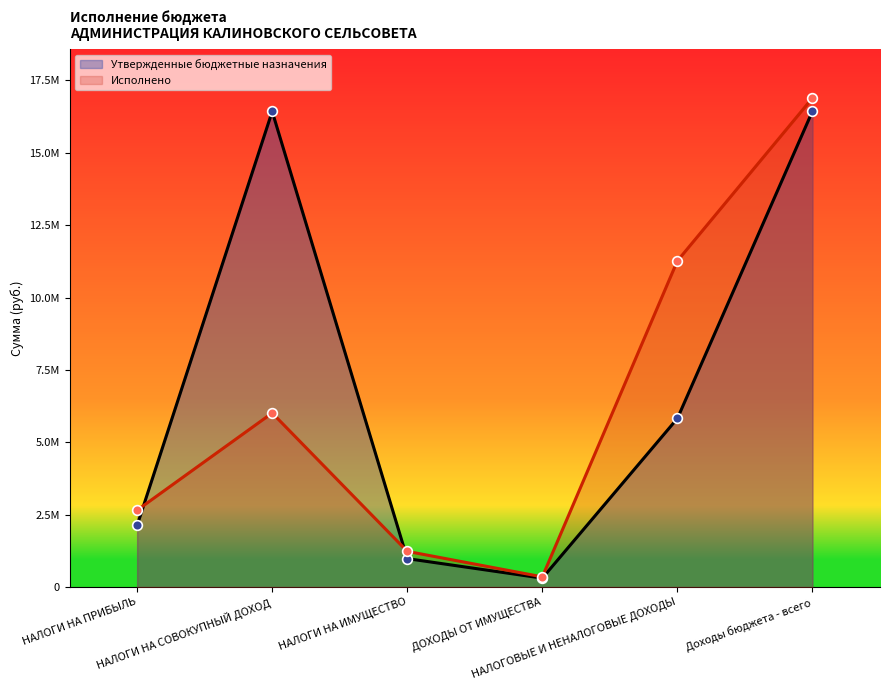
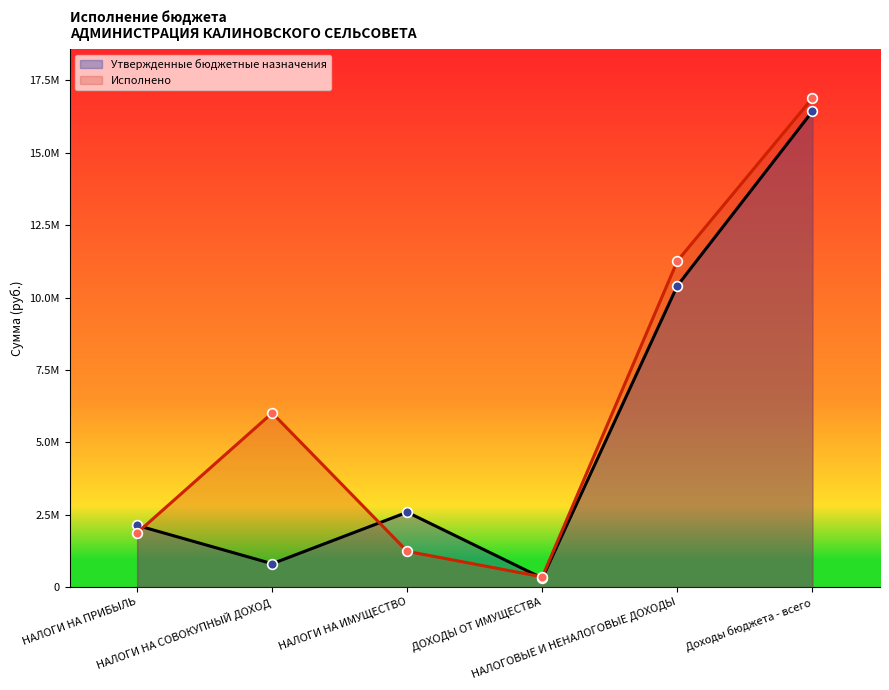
  {
    "Утвержденные бюджетные назначения": {
      "НАЛОГИ НА ПРИБЫЛЬ": 2100000,
-     "НАЛОГИ НА СОВОКУПНЫЙ ДОХОД": 16400000,
-     "НАЛОГИ НА ИМУЩЕСТВО": 1000000,
-     "НАЛОГОВЫЕ И НЕНАЛОГОВЫЕ ДОХОДЫ": 5800000,
+     "НАЛОГИ НА СОВОКУПНЫЙ ДОХОД": 800000,
+     "НАЛОГИ НА ИМУЩЕСТВО": 2600000,
+     "НАЛОГОВЫЕ И НЕНАЛОГОВЫЕ ДОХОДЫ": 10400000,
      "Доходы бюджета - всего": 16400000
    },
    "Исполнено": {
-     "НАЛОГИ НА ПРИБЫЛЬ": 2700000,
+     "НАЛОГИ НА ПРИБЫЛЬ": 1900000,
      "НАЛОГИ НА СОВОКУПНЫЙ ДОХОД": 6000000,
      "НАЛОГИ НА ИМУЩЕСТВО": 1200000,
      "НАЛОГОВЫЕ И НЕНАЛОГОВЫЕ ДОХОДЫ": 11300000,
      "Доходы бюджета - всего": 16900000
    }
  }
